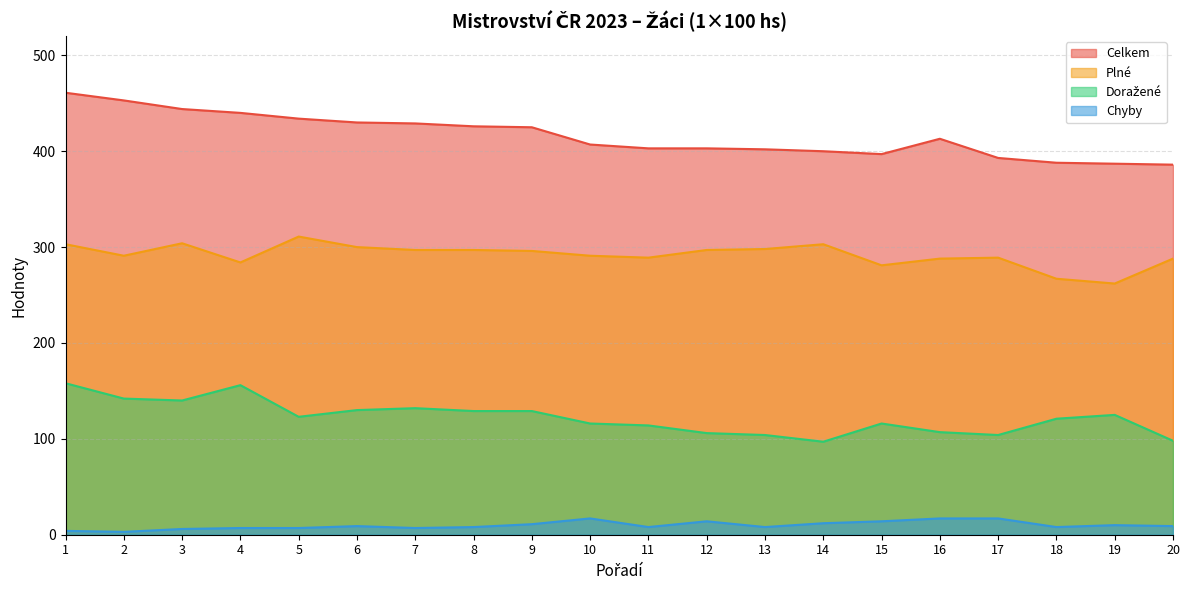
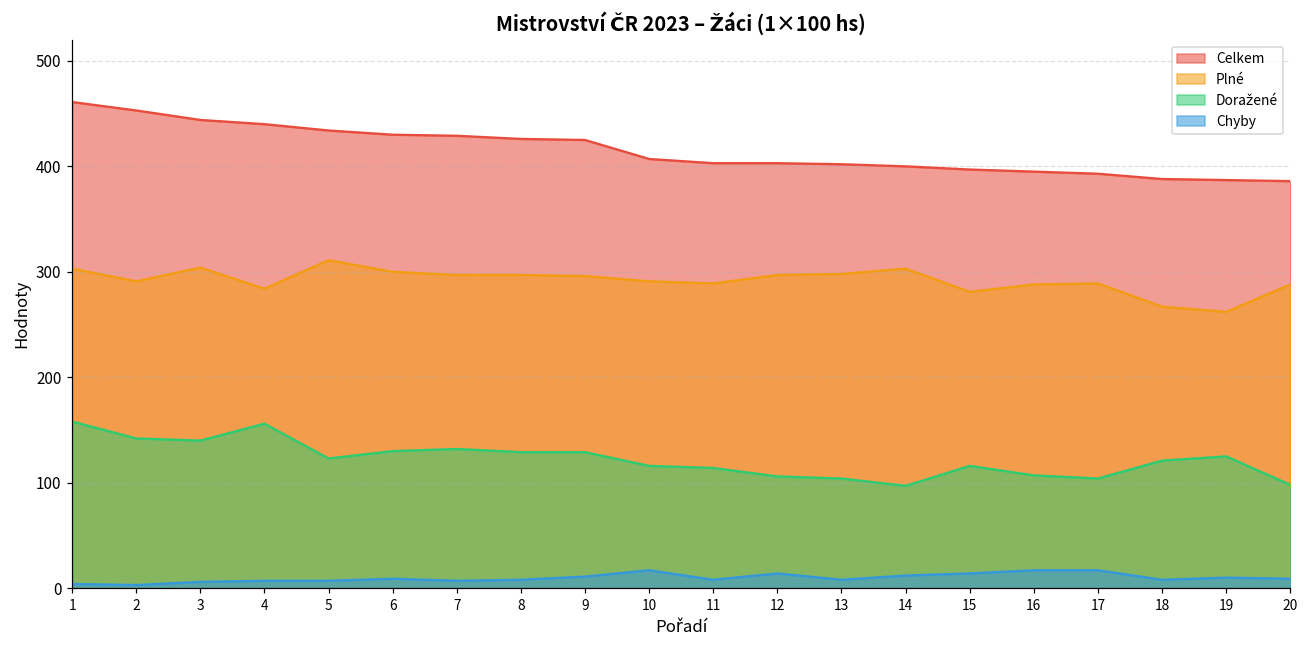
  {
    "Celkem": {
      "1": 460,
      "2": 450,
      "3": 440,
      "4": 440,
      "5": 430,
      "6": 430,
      "7": 430,
      "8": 430,
      "9": 430,
      "10": 410,
      "11": 400,
      "12": 400,
      "13": 400,
      "14": 400,
      "15": 400,
-     "16": 410,
+     "16": 400,
      "17": 390,
      "18": 390,
      "19": 390,
      "20": 390
    },
    "Plné": {
      "1": 300,
      "2": 290,
      "3": 300,
      "4": 280,
      "5": 310,
      "6": 300,
      "7": 300,
      "8": 300,
      "9": 300,
      "10": 290,
      "11": 290,
      "12": 300,
      "13": 300,
      "14": 300,
      "15": 280,
      "16": 290,
      "17": 290,
      "18": 270,
      "19": 260,
      "20": 290
    },
    "Doražené": {
      "1": 160,
      "2": 140,
      "3": 140,
      "4": 160,
      "5": 120,
      "6": 130,
      "7": 130,
      "8": 130,
      "9": 130,
      "10": 120,
      "11": 110,
      "12": 110,
      "13": 100,
      "14": 100,
      "15": 120,
      "16": 110,
      "17": 100,
      "18": 120,
      "19": 130,
      "20": 100
    },
    "Chyby": {
      "1": 0,
      "2": 0,
      "3": 10,
      "4": 10,
      "5": 10,
      "6": 10,
      "7": 10,
      "8": 10,
      "9": 10,
      "10": 20,
      "11": 10,
      "12": 10,
      "13": 10,
      "14": 10,
      "15": 10,
      "16": 20,
      "17": 20,
      "18": 10,
      "19": 10,
      "20": 10
    }
  }
